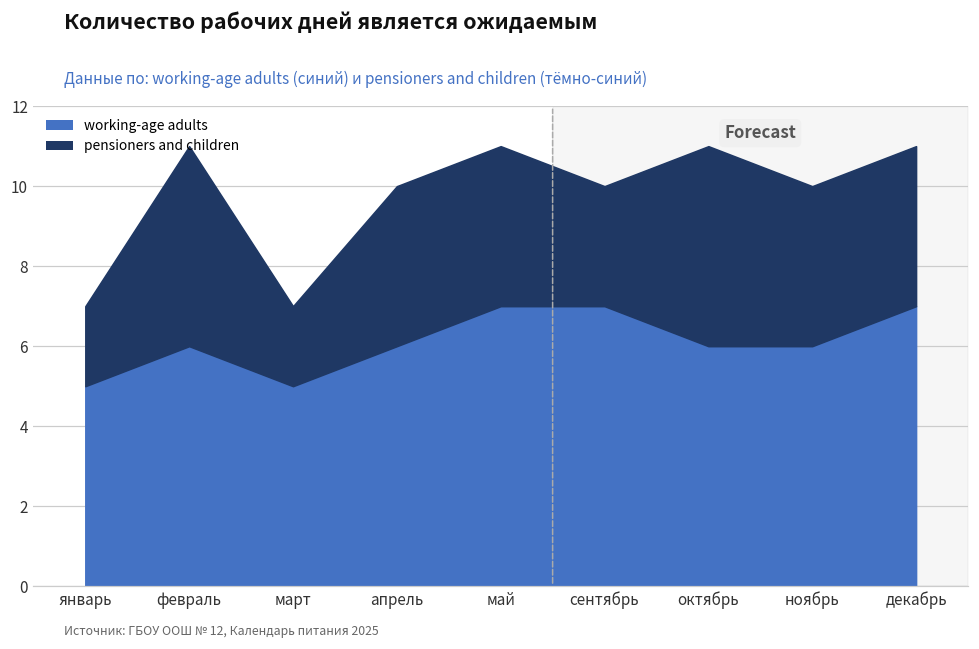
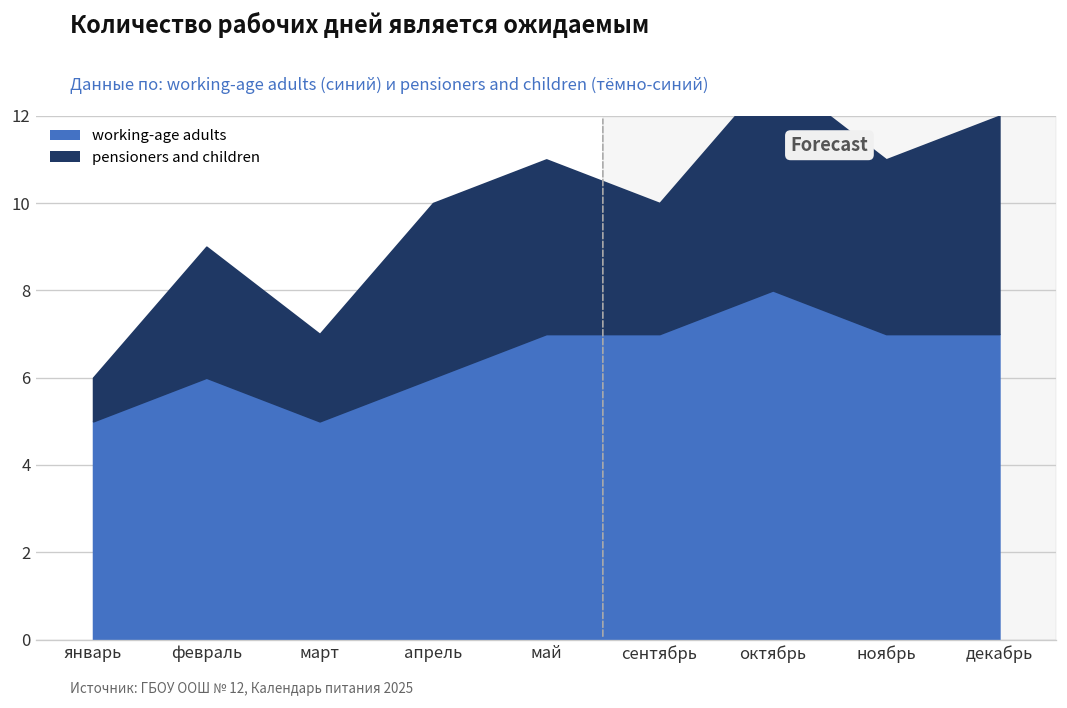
  {
    "working-age adults": {
      "январь": 5,
      "февраль": 6,
      "март": 5,
      "апрель": 6,
      "май": 7,
      "сентябрь": 7,
-     "октябрь": 6,
-     "ноябрь": 6,
+     "октябрь": 8,
+     "ноябрь": 7,
      "декабрь": 7
    },
    "pensioners and children": {
-     "январь": 2,
-     "февраль": 5,
+     "январь": 1,
+     "февраль": 3,
      "март": 2,
      "апрель": 4,
      "май": 4,
      "сентябрь": 3,
      "ноябрь": 4,
-     "декабрь": 4
+     "декабрь": 5
    }
  }
